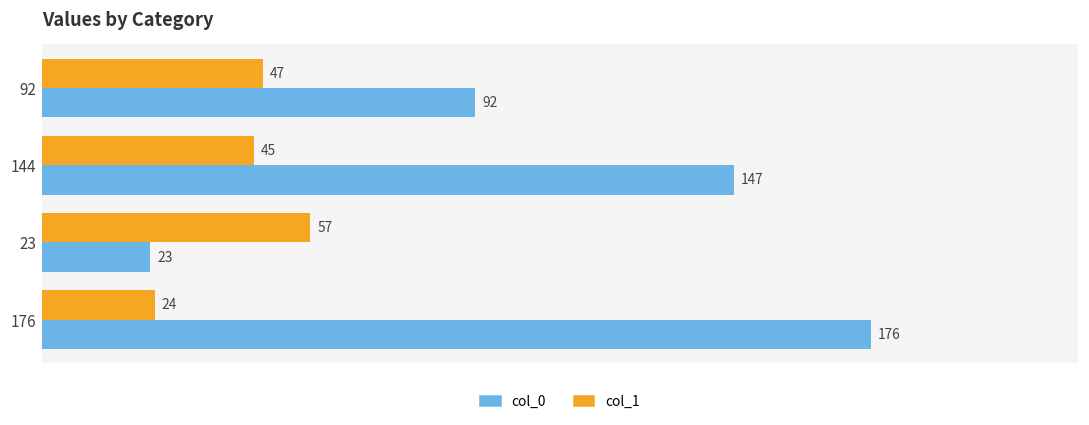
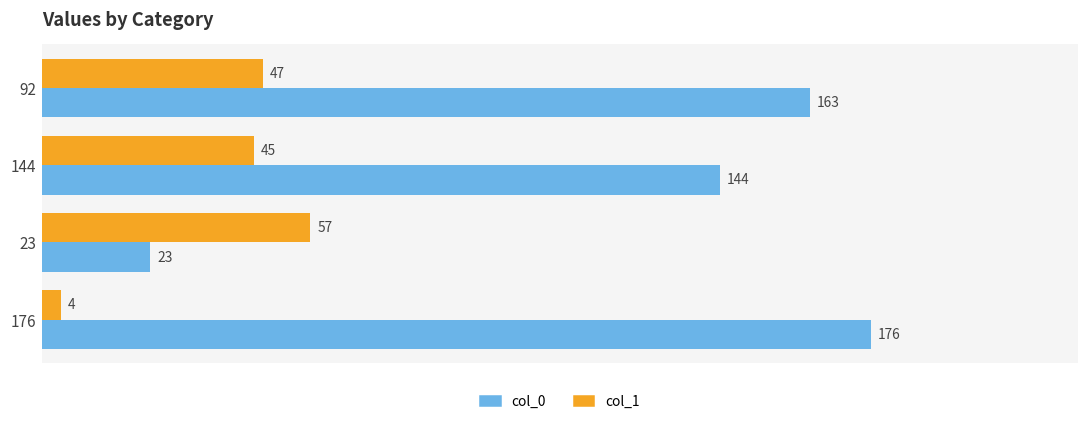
  {
    "col_0": {
-     "92": 92,
-     "144": 147,
+     "92": 163,
+     "144": 144,
      "23": 23,
      "176": 176
    },
    "col_1": {
      "92": 47,
      "144": 45,
      "23": 57,
-     "176": 24
+     "176": 4
    }
  }
